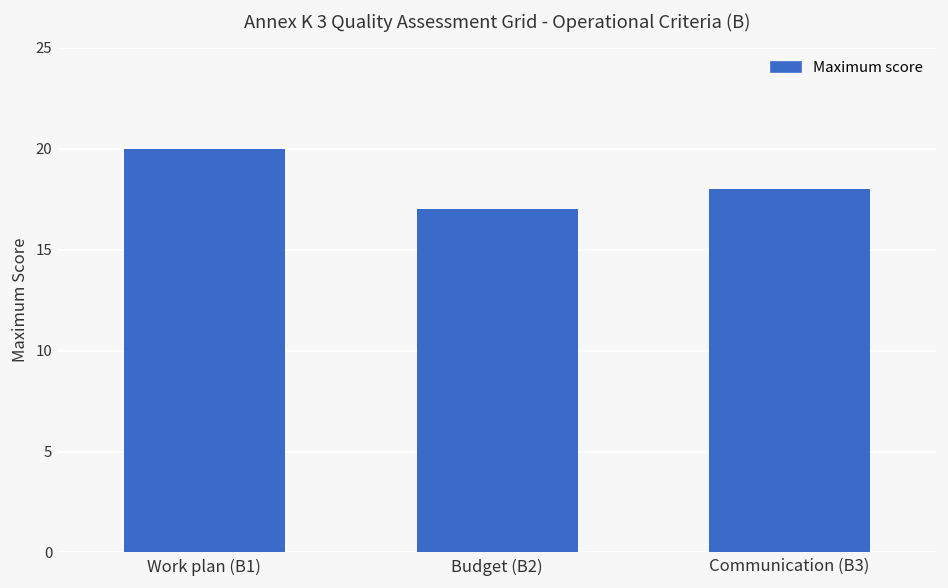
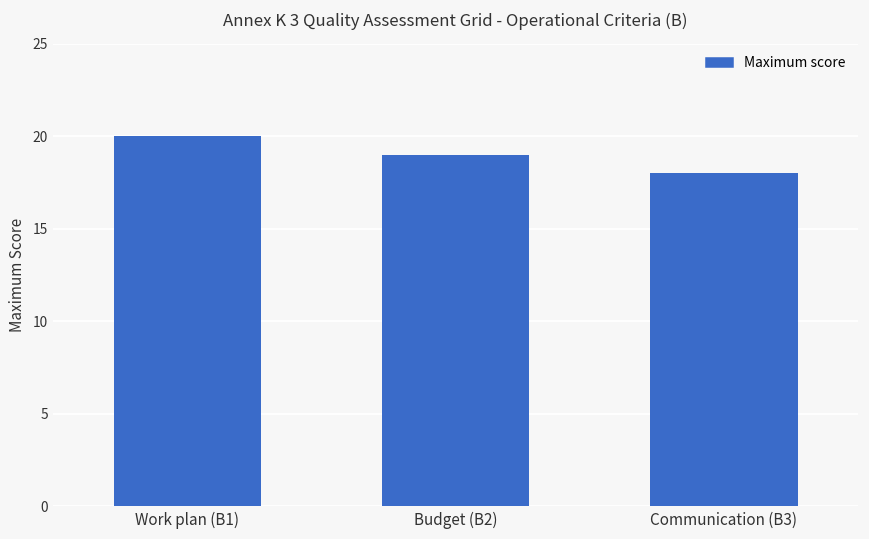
  {
    "Work plan (B1)": 20,
-   "Budget (B2)": 17,
+   "Budget (B2)": 19,
    "Communication (B3)": 18
  }
